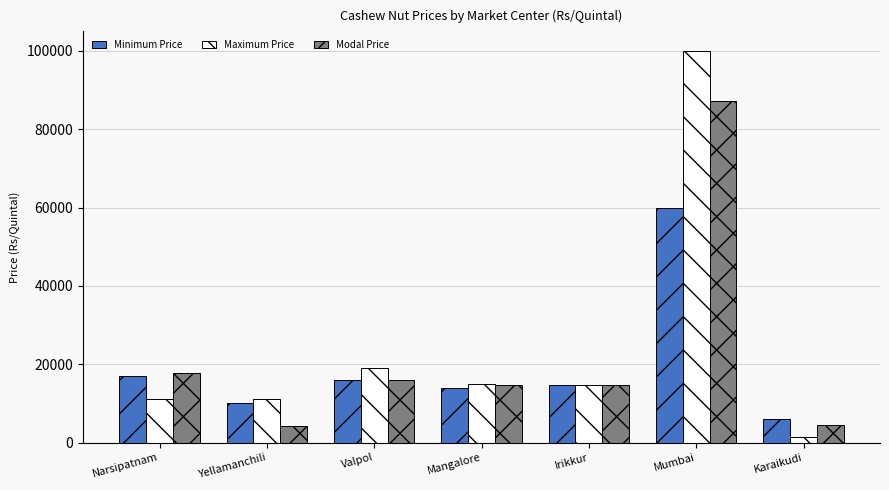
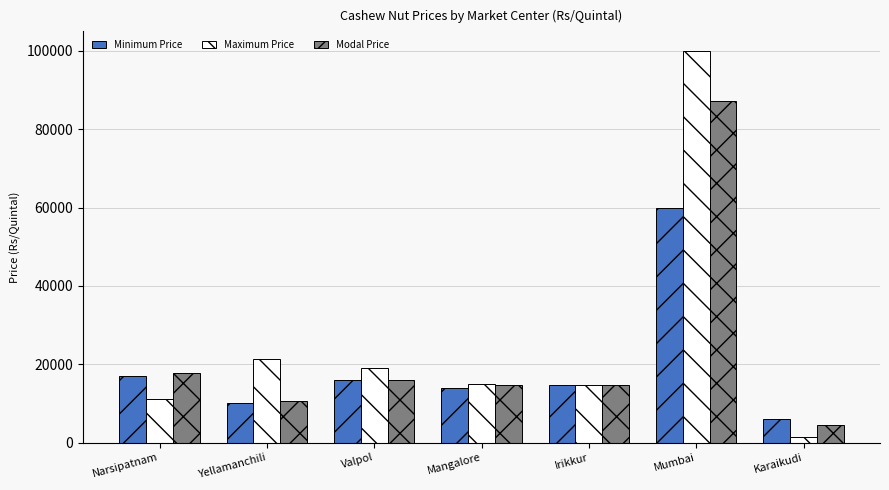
  {
    "Minimum Price": {
      "Narsipatnam": 17000,
      "Yellamanchili": 10000,
      "Valpol": 16000,
      "Mangalore": 14000,
      "Irikkur": 15000,
      "Mumbai": 60000,
      "Karaikudi": 6000
    },
    "Maximum Price": {
      "Narsipatnam": 11000,
-     "Yellamanchili": 11000,
+     "Yellamanchili": 21000,
      "Valpol": 19000,
      "Mangalore": 15000,
      "Irikkur": 15000,
      "Mumbai": 100000,
      "Karaikudi": 1000
    },
    "Modal Price": {
      "Narsipatnam": 18000,
-     "Yellamanchili": 4000,
+     "Yellamanchili": 11000,
      "Valpol": 16000,
      "Mangalore": 15000,
      "Irikkur": 15000,
      "Mumbai": 87000,
      "Karaikudi": 4000
    }
  }
